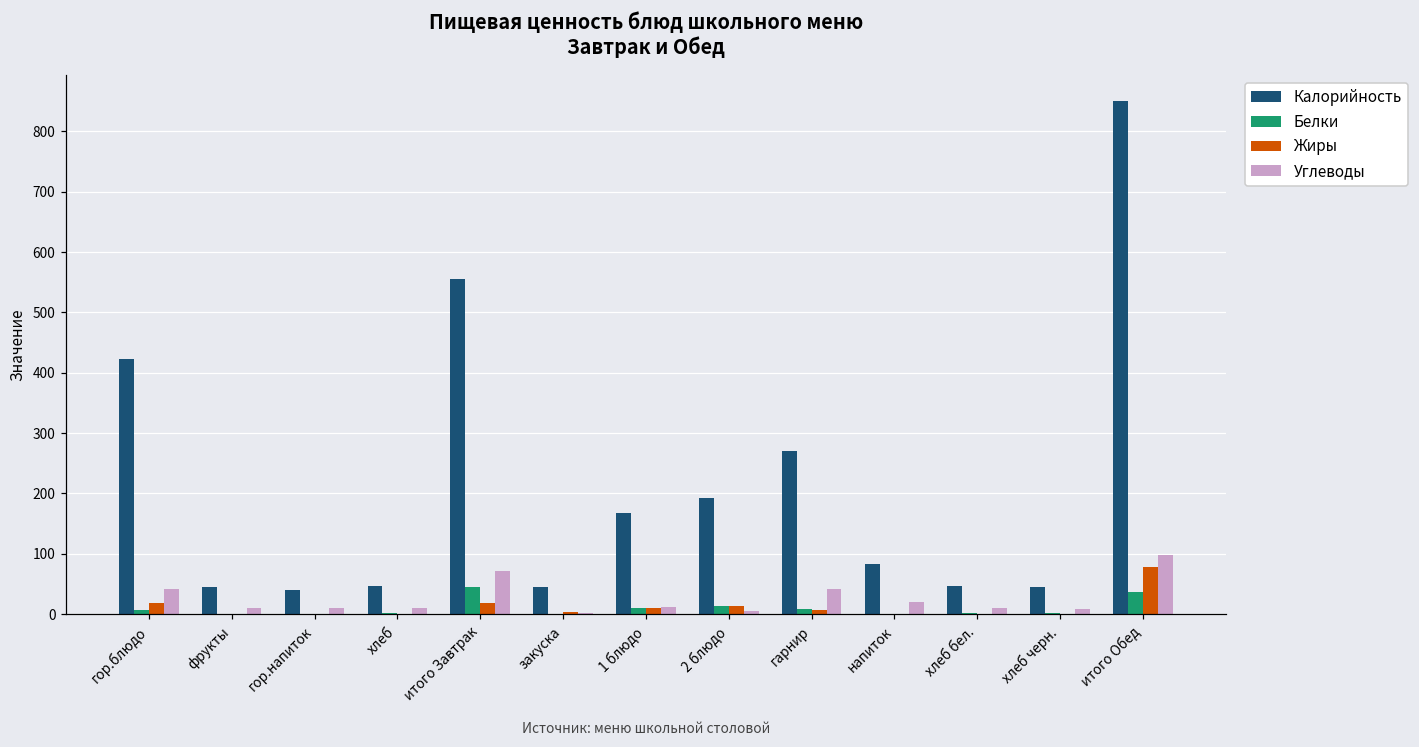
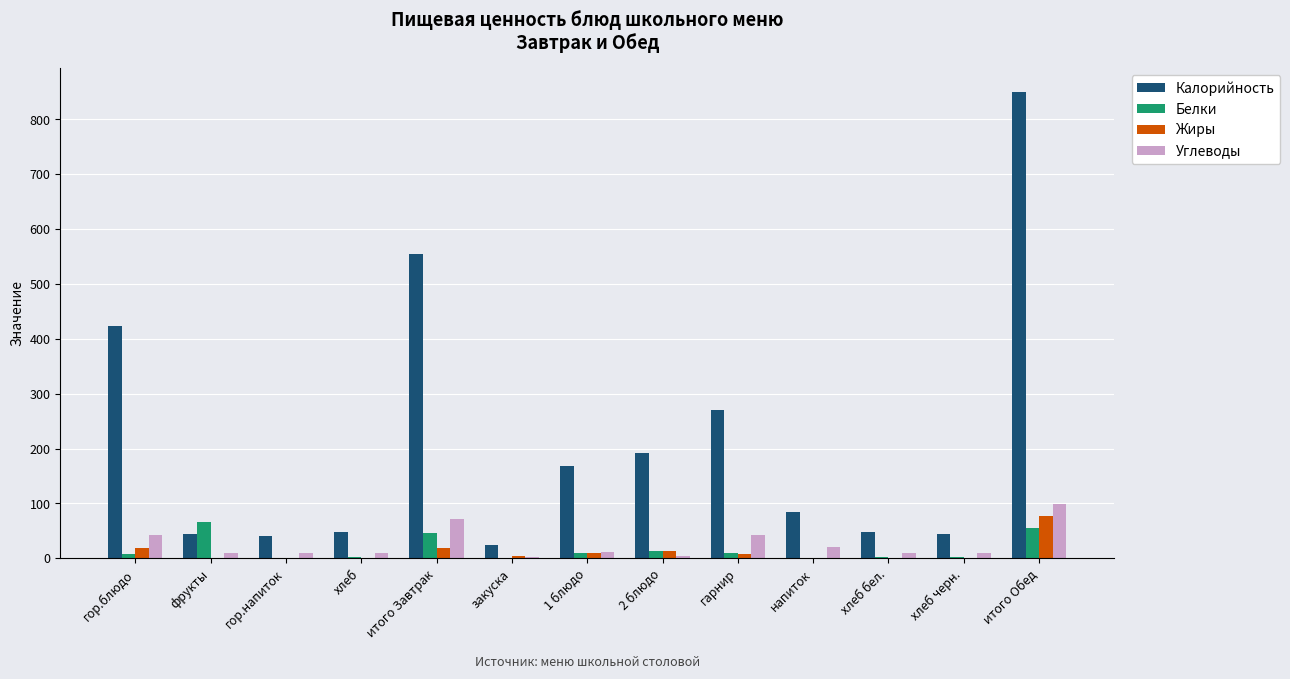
  {
    "Калорийность": {
      "гор.блюдо": 420,
      "фрукты": 40,
      "гор.напиток": 40,
      "хлеб": 50,
      "итого Завтрак": 550,
-     "закуска": 40,
+     "закуска": 20,
      "1 блюдо": 170,
      "2 блюдо": 190,
      "гарнир": 270,
      "напиток": 80,
      "хлеб бел.": 50,
      "хлеб черн.": 40,
      "итого Обед": 850
    },
    "Белки": {
      "гор.блюдо": 10,
-     "фрукты": 0,
+     "фрукты": 70,
      "гор.напиток": 0,
      "итого Завтрак": 50,
      "1 блюдо": 10,
      "2 блюдо": 10,
      "гарнир": 10,
-     "итого Обед": 40
+     "итого Обед": 50
    },
    "Жиры": {
      "гор.блюдо": 20,
      "гор.напиток": 0,
      "итого Завтрак": 20,
      "1 блюдо": 10,
      "2 блюдо": 10,
      "гарнир": 10,
      "итого Обед": 80
    },
    "Углеводы": {
      "гор.блюдо": 40,
      "фрукты": 10,
      "гор.напиток": 10,
      "хлеб": 10,
      "итого Завтрак": 70,
      "1 блюдо": 10,
      "гарнир": 40,
      "напиток": 20,
      "хлеб бел.": 10,
      "хлеб черн.": 10,
      "итого Обед": 100
    }
  }
